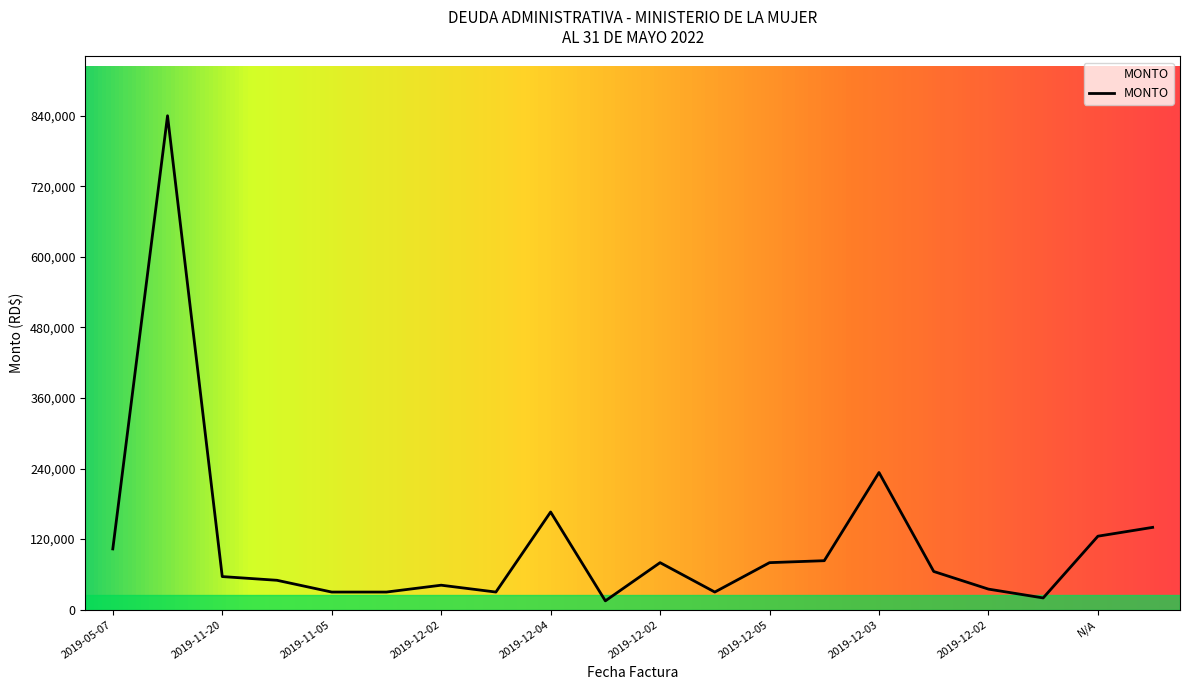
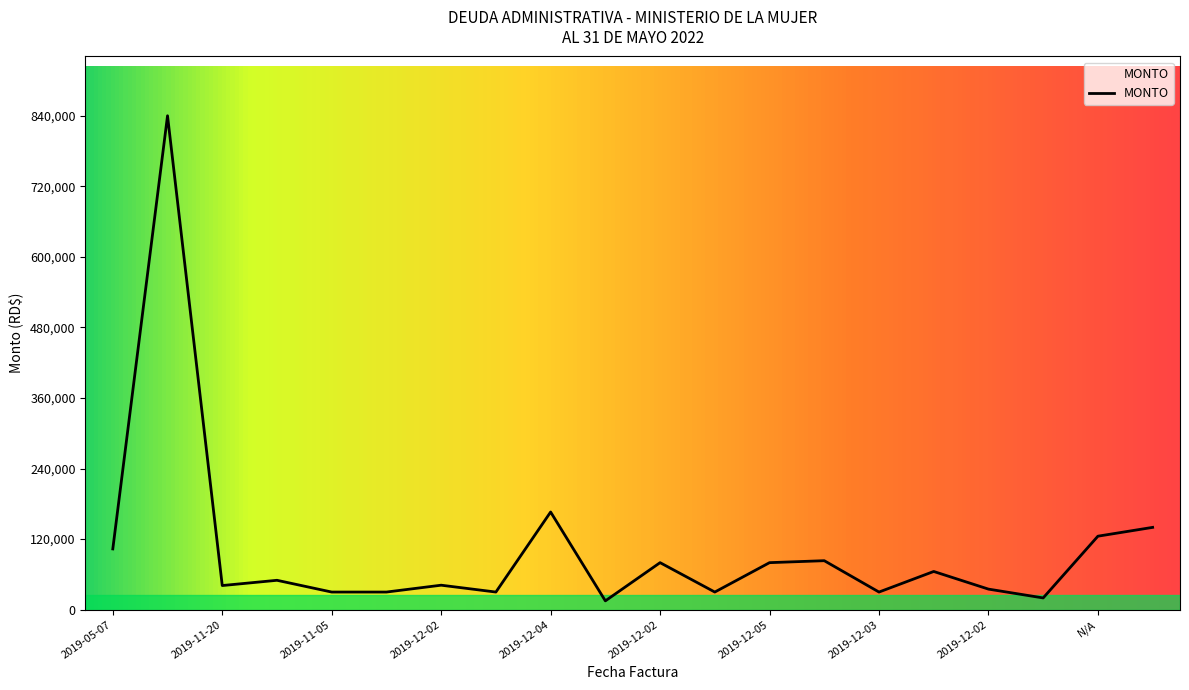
  {
    "2019-05-07": "100,000",
-   "2019-11-20": "60,000",
+   "2019-11-20": "40,000",
    "2019-11-05": "30,000",
    "2019-12-04": "170,000",
-   "2019-12-03": "230,000",
+   "2019-12-03": "30,000",
    "N/A": "130,000"
  }
